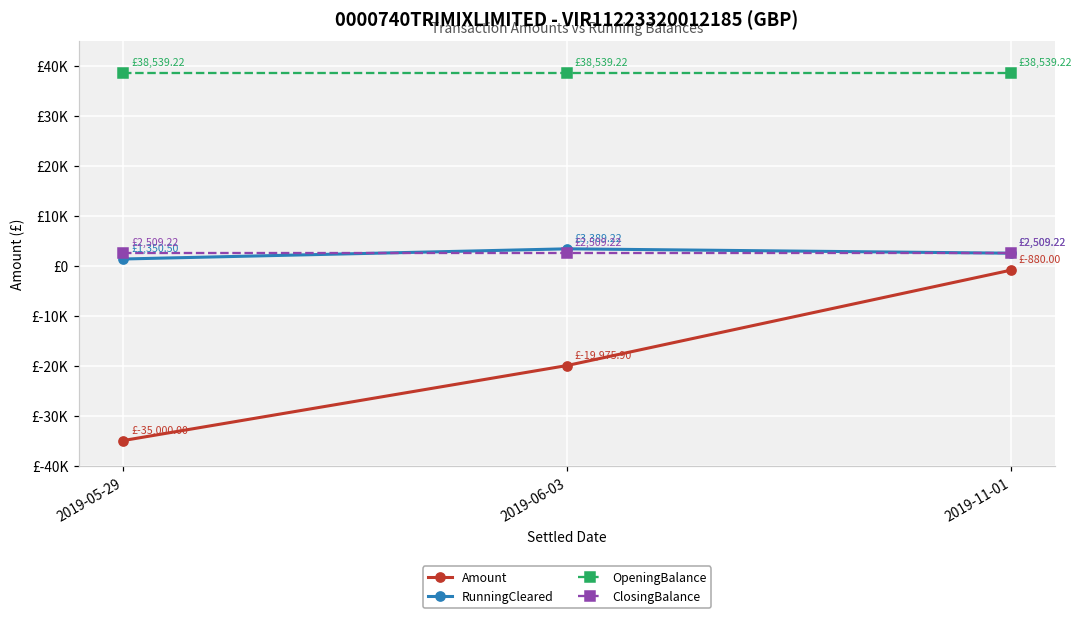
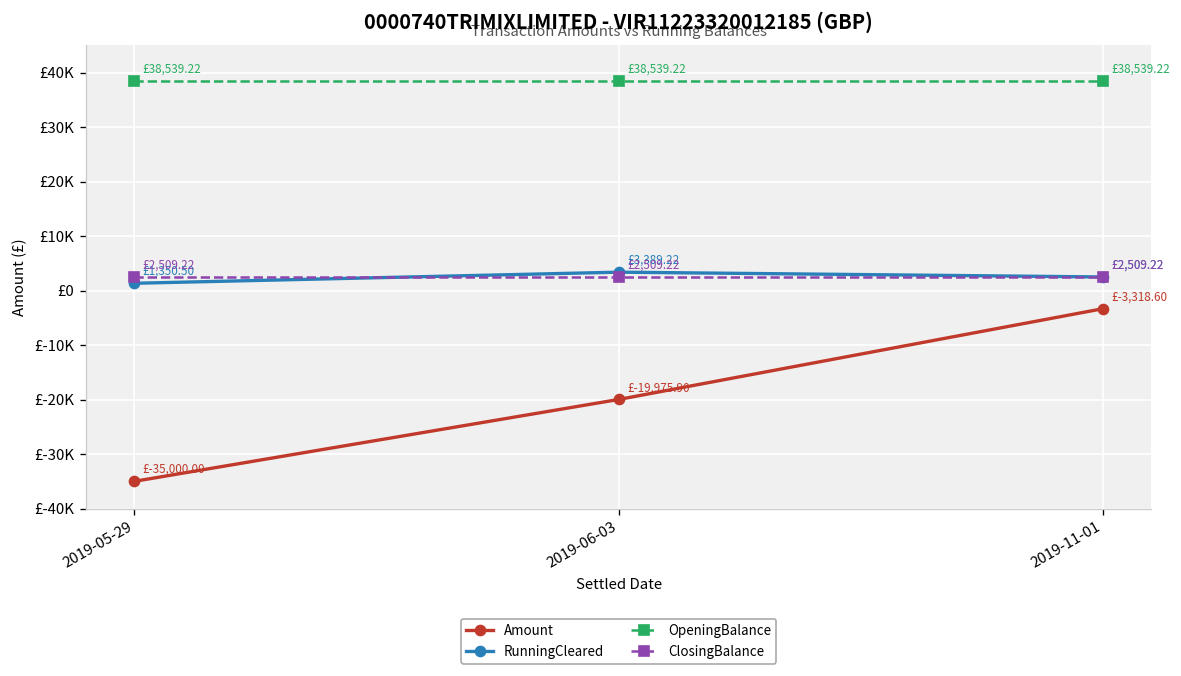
  {
    "Amount": {
      "2019-05-29": "£-35,000.00",
      "2019-06-03": "£-19,975.90",
-     "2019-11-01": "£-880.00"
+     "2019-11-01": "£-3,318.60"
    },
    "OpeningBalance": {
      "2019-05-29": "£38,539.22",
      "2019-06-03": "£38,539.22",
      "2019-11-01": "£38,539.22"
    }
  }
